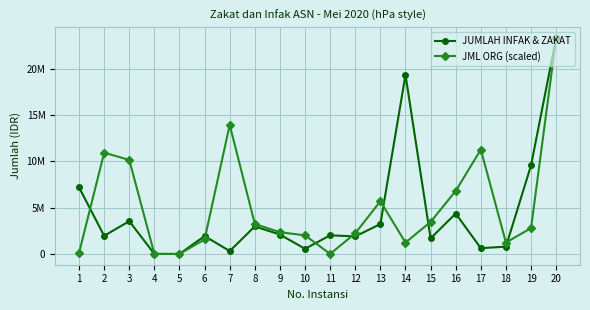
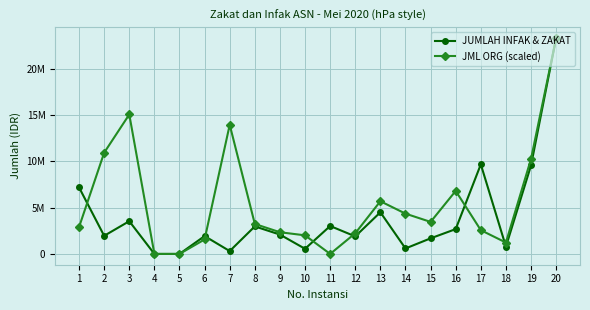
  {
    "JUMLAH INFAK & ZAKAT": {
      "1": 7000000,
      "2": 2000000,
      "3": 4000000,
      "6": 2000000,
      "7": 0,
      "10": 1000000,
-     "11": 2000000,
+     "11": 3000000,
      "12": 2000000,
-     "13": 3000000,
-     "14": 19000000,
+     "13": 4000000,
+     "14": 1000000,
      "15": 2000000,
-     "16": 4000000,
-     "17": 1000000,
+     "16": 3000000,
+     "17": 10000000,
      "18": 1000000,
      "19": 10000000
    },
    "JML ORG (scaled)": {
-     "1": 0,
+     "1": 3000000,
      "2": 11000000,
-     "3": 10000000,
+     "3": 15000000,
      "6": 2000000,
      "7": 14000000,
      "10": 2000000,
      "11": 0,
      "12": 2000000,
      "13": 6000000,
-     "14": 1000000,
+     "14": 4000000,
      "15": 3000000,
      "16": 7000000,
-     "17": 11000000,
+     "17": 3000000,
      "18": 1000000,
-     "19": 3000000
+     "19": 10000000
    }
  }
